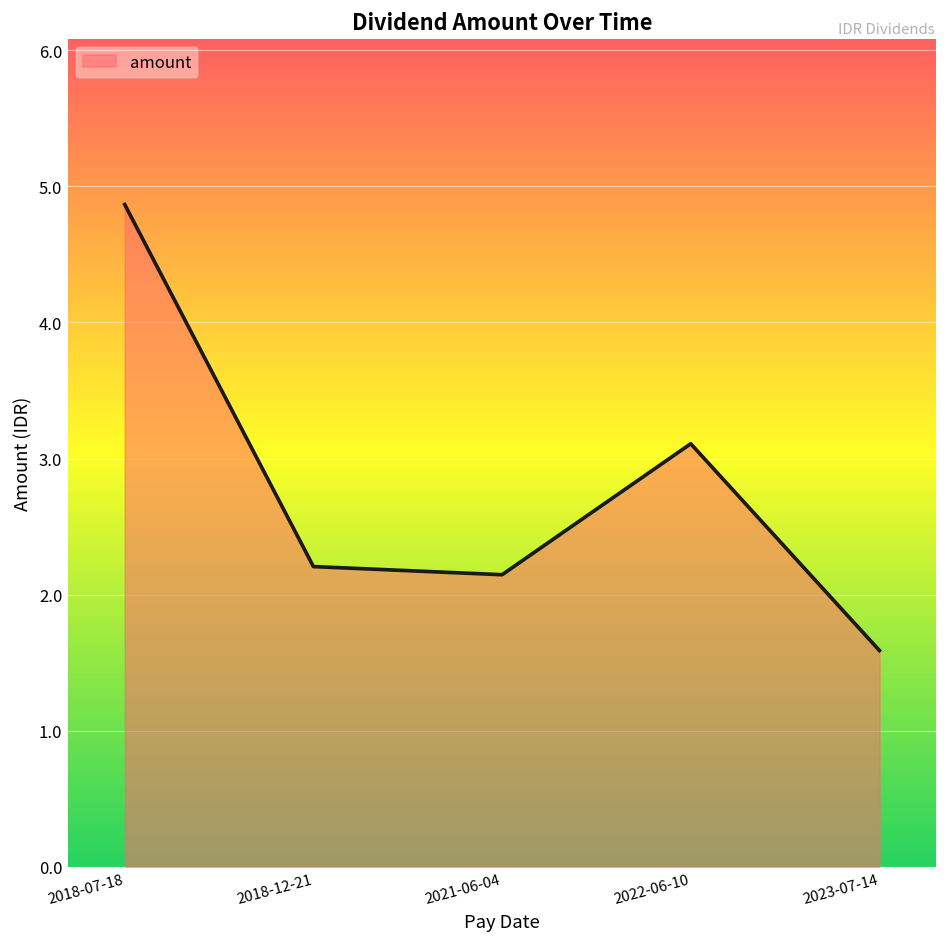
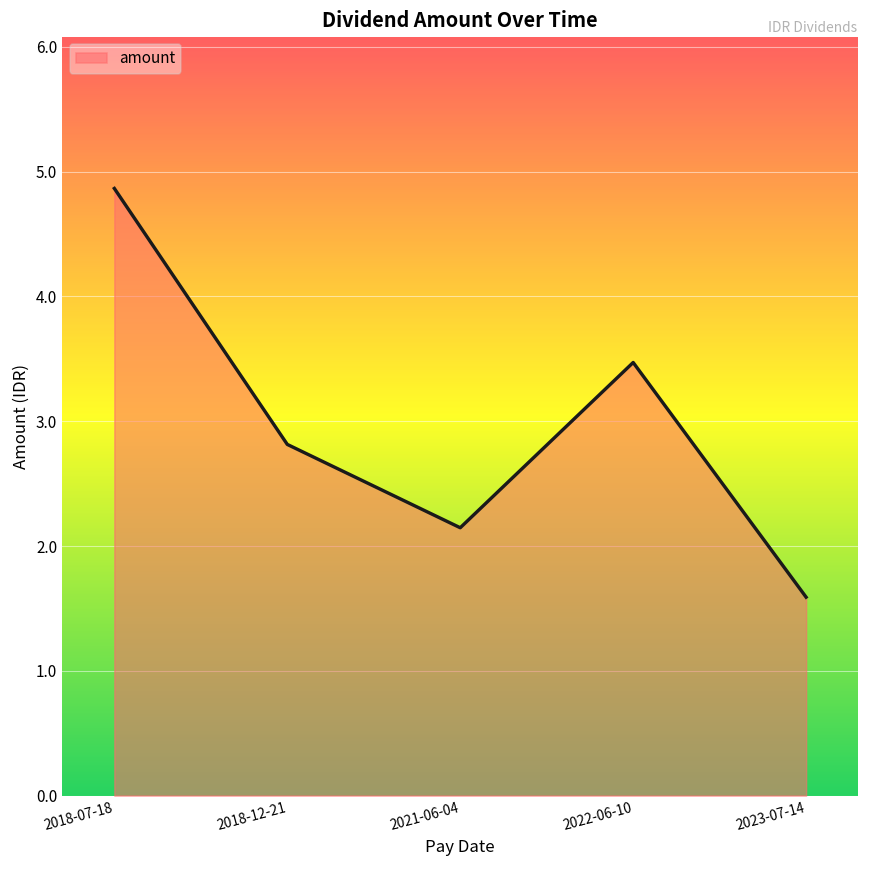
  {
    "2018-07-18": 4.87,
-   "2018-12-21": 2.21,
+   "2018-12-21": 2.81,
    "2021-06-04": 2.15,
-   "2022-06-10": 3.11,
+   "2022-06-10": 3.47,
    "2023-07-14": 1.59
  }
